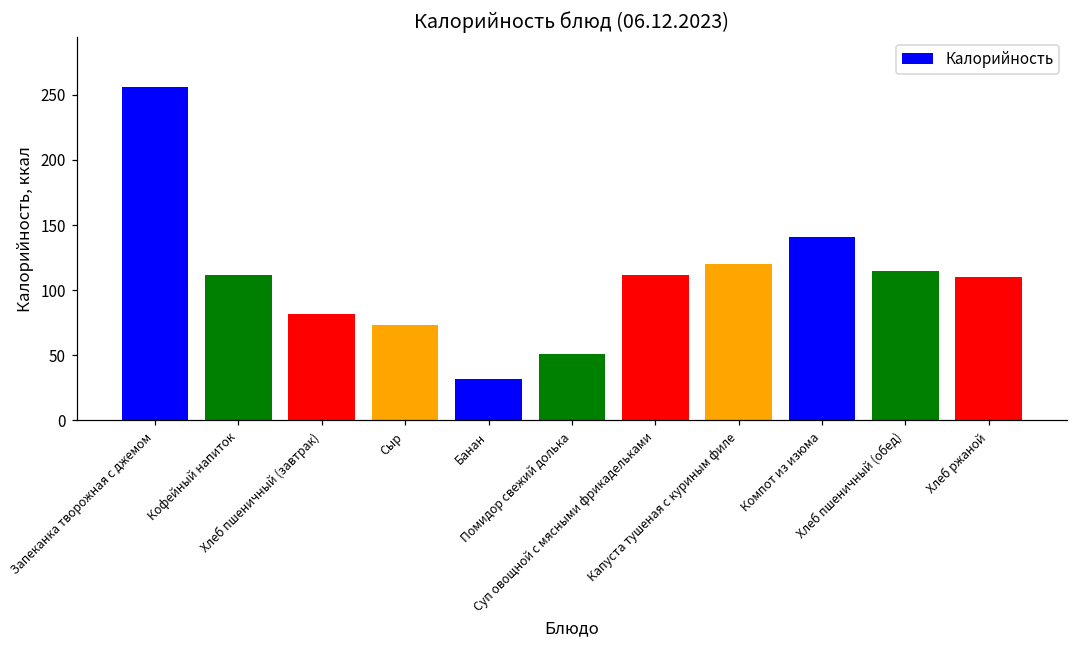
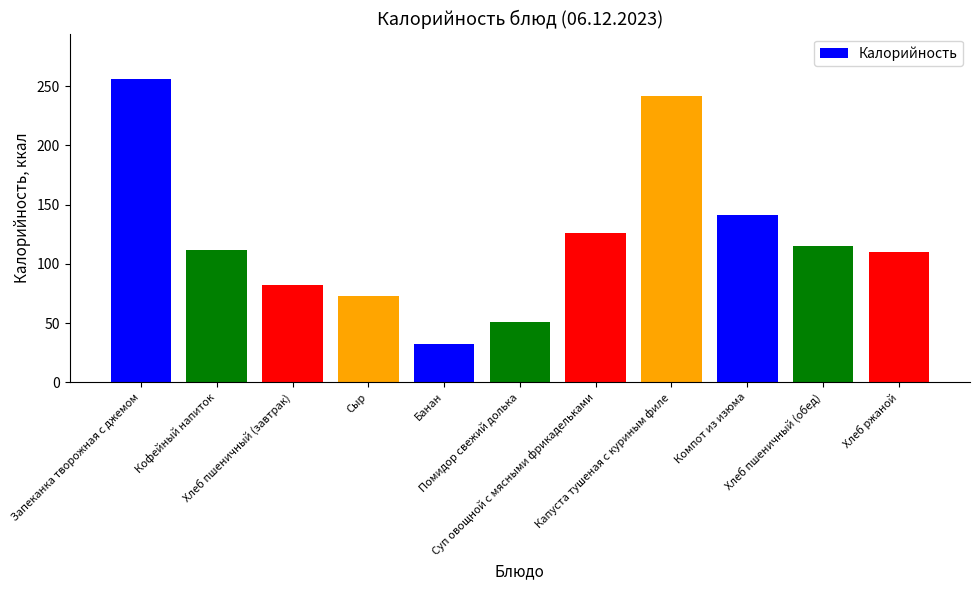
  {
    "Запеканка творожная с джемом": 256,
    "Кофейный напиток": 112,
    "Хлеб пшеничный (завтрак)": 82,
    "Сыр": 73,
    "Банан": 32,
    "Помидор свежий долька": 51,
-   "Суп овощной с мясными фрикадельками": 112,
-   "Капуста тушеная с куриным филе": 120,
+   "Суп овощной с мясными фрикадельками": 126,
+   "Капуста тушеная с куриным филе": 242,
    "Компот из изюма": 141,
    "Хлеб пшеничный (обед)": 115,
    "Хлеб ржаной": 110
  }
